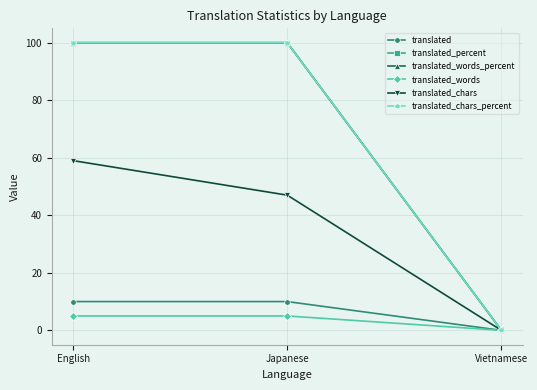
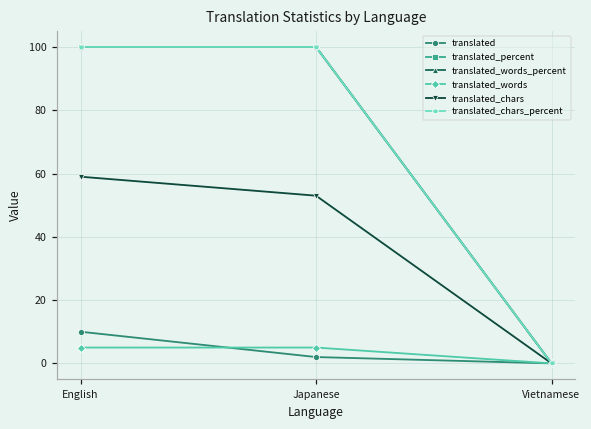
  {
    "translated": {
      "English": 10,
-     "Japanese": 10
+     "Japanese": 2
    },
    "translated_chars": {
      "English": 59,
-     "Japanese": 47
+     "Japanese": 53
    }
  }
